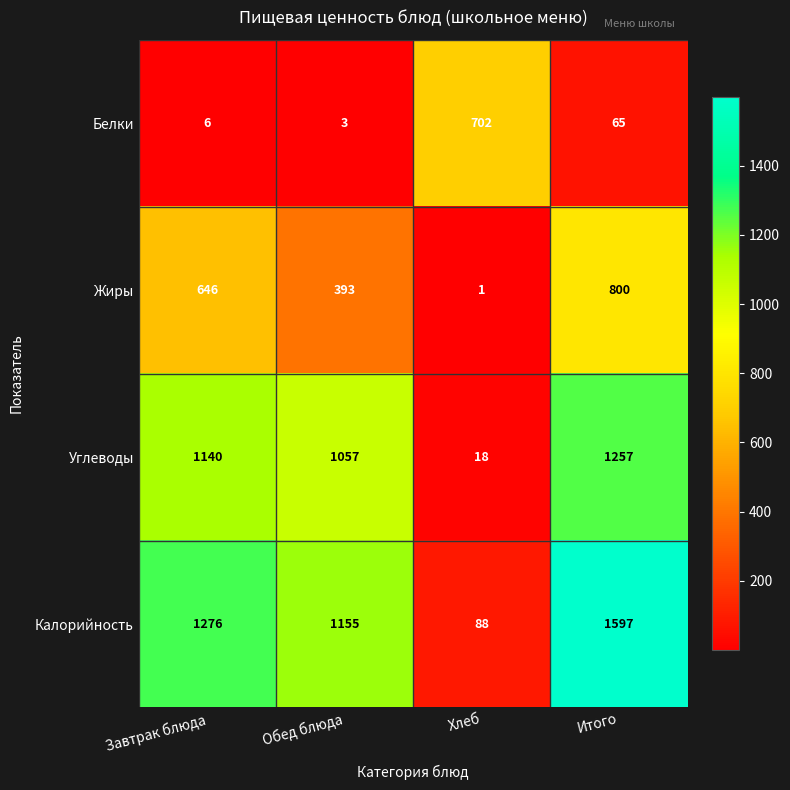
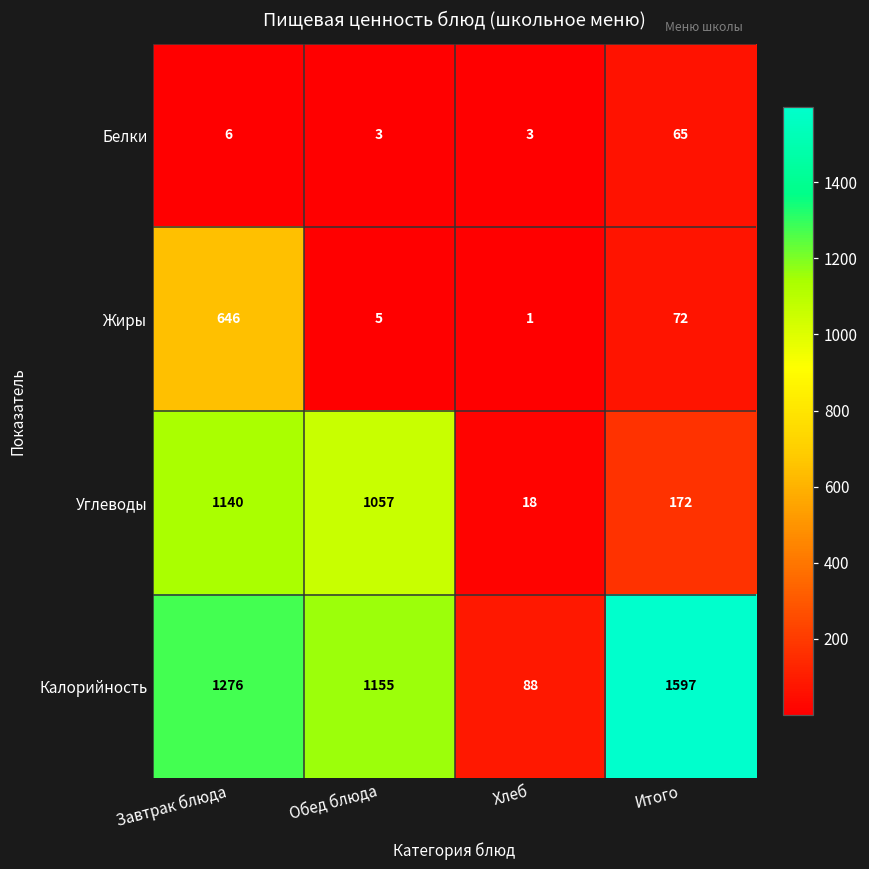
  {
    "Белки": {
      "Завтрак блюда": 6,
      "Обед блюда": 3,
-     "Хлеб": 702,
+     "Хлеб": 3,
      "Итого": 65
    },
    "Жиры": {
      "Завтрак блюда": 646,
-     "Обед блюда": 393,
+     "Обед блюда": 5,
      "Хлеб": 1,
-     "Итого": 800
+     "Итого": 72
    },
    "Углеводы": {
      "Завтрак блюда": 1140,
      "Обед блюда": 1057,
      "Хлеб": 18,
-     "Итого": 1257
+     "Итого": 172
    },
    "Калорийность": {
      "Завтрак блюда": 1276,
      "Обед блюда": 1155,
      "Хлеб": 88,
      "Итого": 1597
    }
  }
